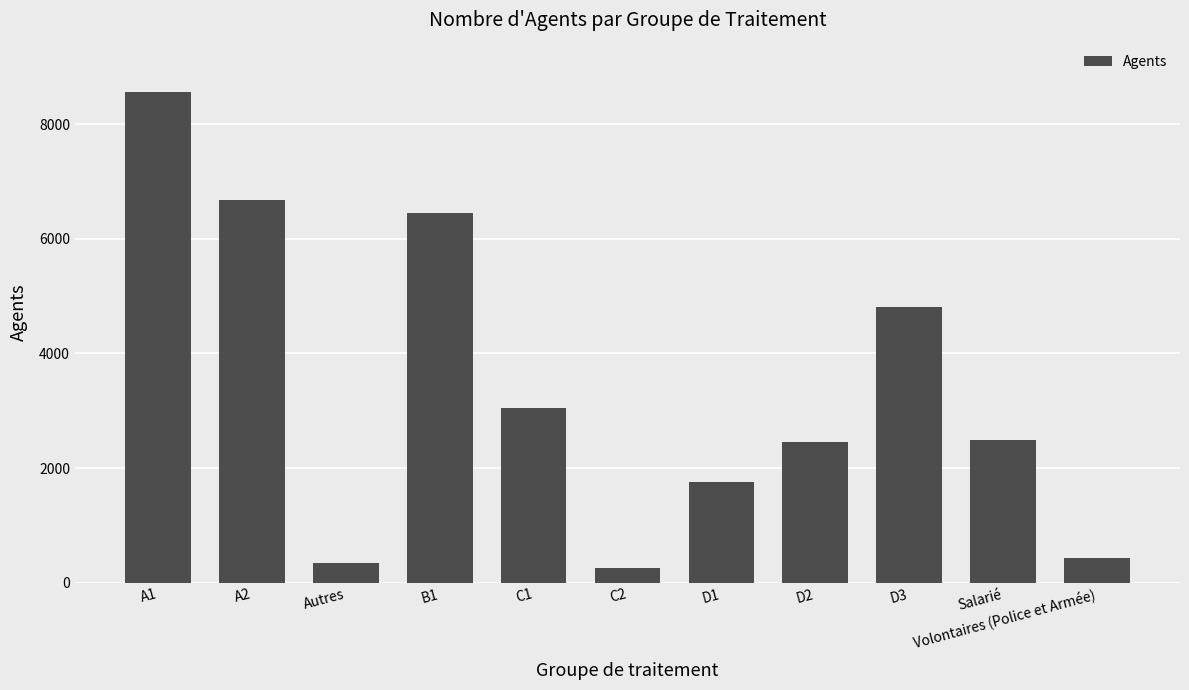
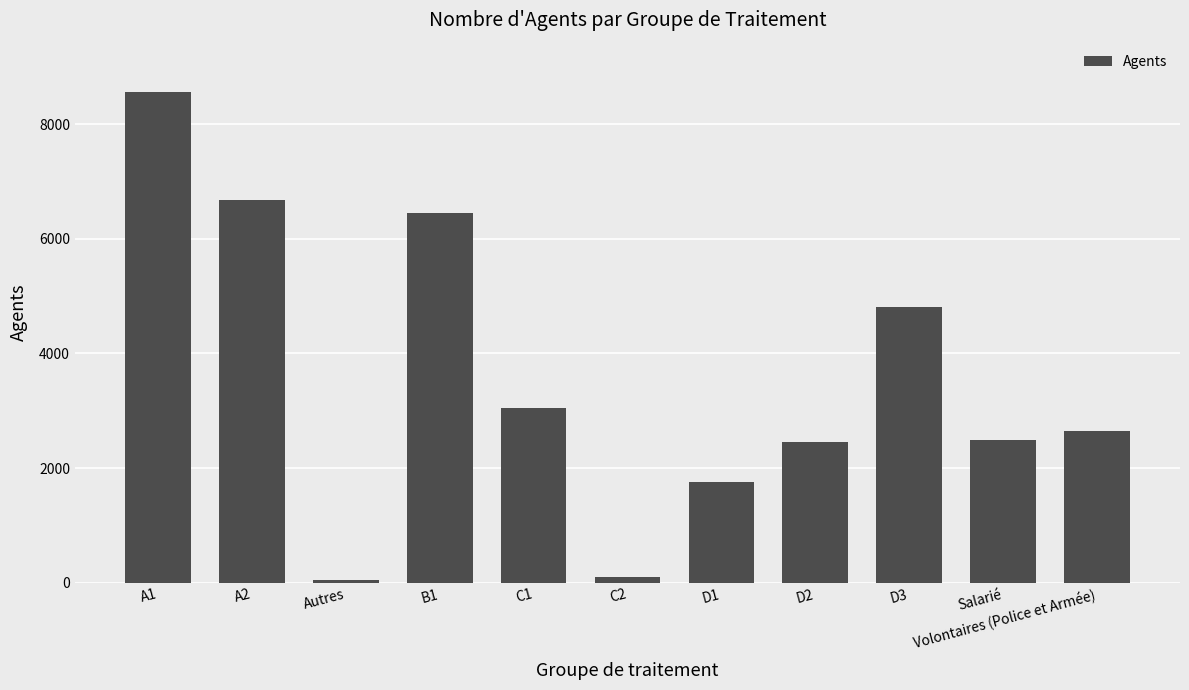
  {
    "A1": 8600,
    "A2": 6700,
-   "Autres": 300,
+   "Autres": 0,
    "B1": 6400,
    "C1": 3000,
-   "C2": 300,
+   "C2": 100,
    "D1": 1800,
    "D2": 2500,
    "D3": 4800,
    "Salarié": 2500,
-   "Volontaires (Police et Armée)": 400
+   "Volontaires (Police et Armée)": 2700
  }
